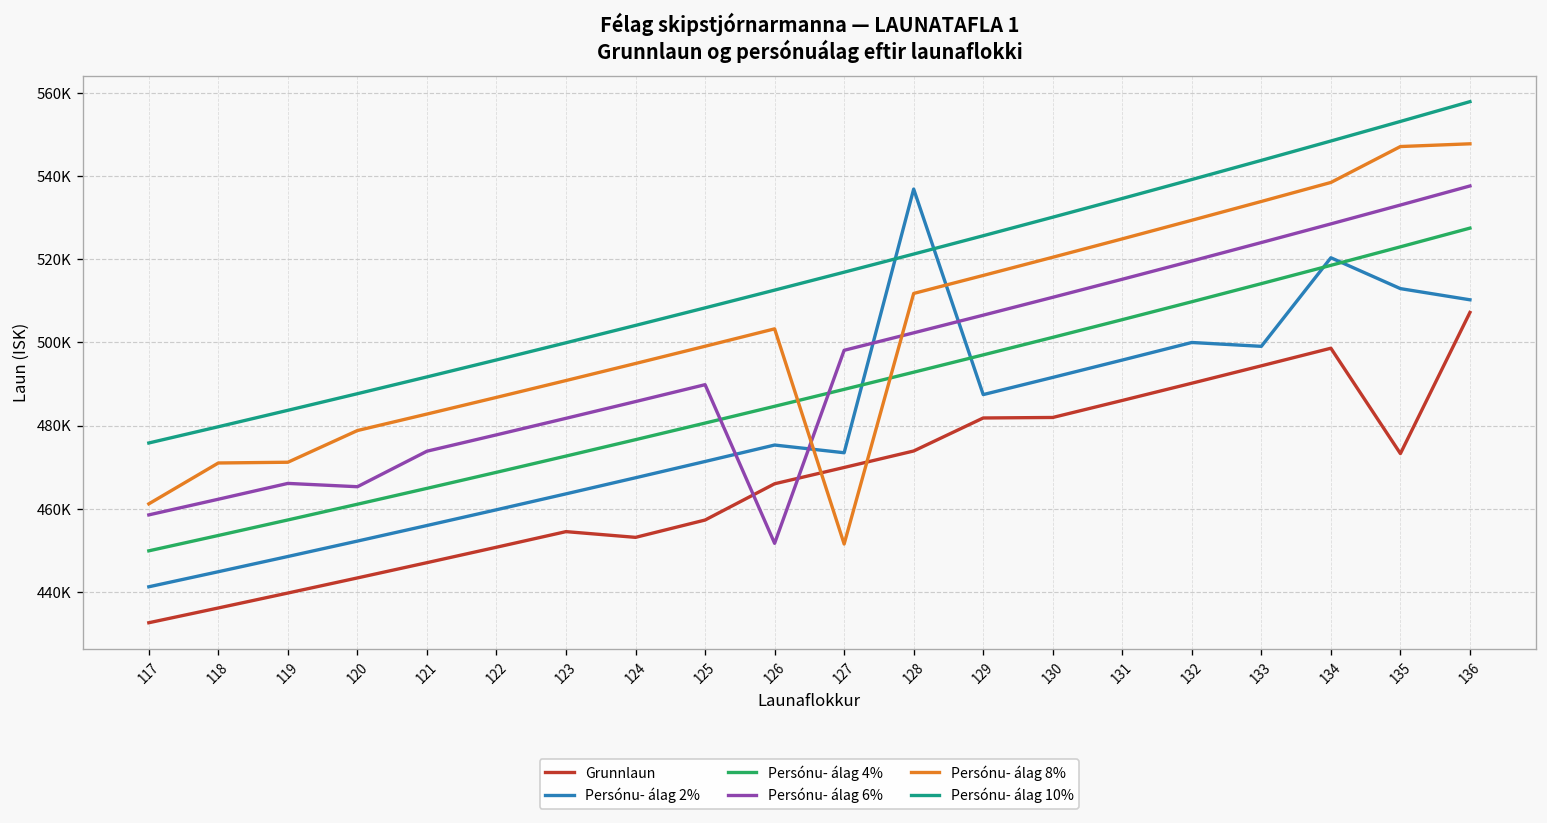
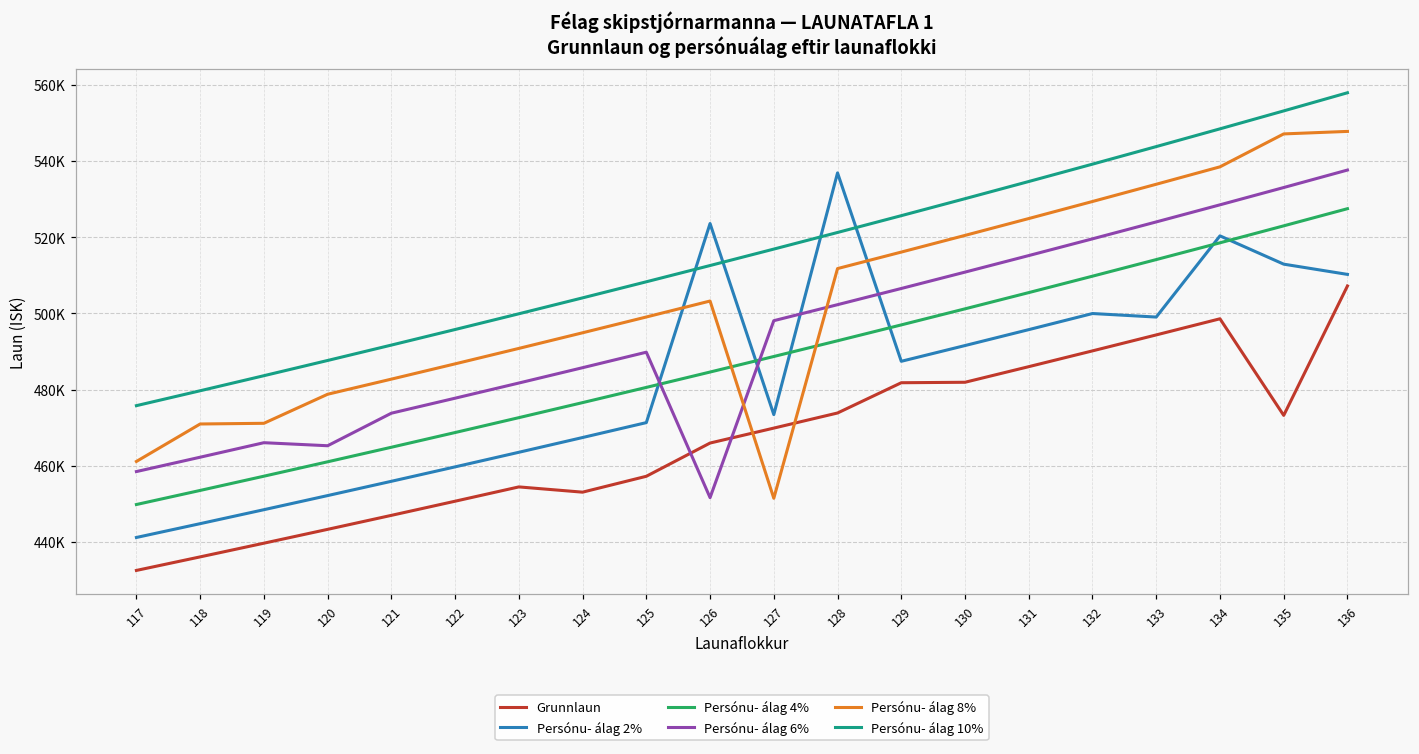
  {
    "Grunnlaun": {
      "117": 433000,
      "118": 436000,
      "119": 440000,
      "120": 443000,
      "121": 447000,
      "122": 451000,
      "123": 454000,
      "124": 453000,
      "125": 457000,
      "126": 466000,
      "127": 470000,
      "128": 474000,
      "129": 482000,
      "130": 482000,
      "131": 486000,
      "132": 490000,
      "133": 494000,
      "134": 499000,
      "135": 473000,
      "136": 507000
    },
    "Persónu- álag 2%": {
      "117": 441000,
      "118": 445000,
      "119": 448000,
      "120": 452000,
      "121": 456000,
      "122": 460000,
      "123": 464000,
      "124": 467000,
      "125": 471000,
-     "126": 475000,
+     "126": 524000,
      "127": 473000,
      "128": 537000,
      "129": 487000,
      "130": 492000,
      "131": 496000,
      "132": 500000,
      "133": 499000,
      "134": 520000,
      "135": 513000,
      "136": 510000
    },
    "Persónu- álag 6%": {
      "117": 458000,
      "118": 462000,
      "119": 466000,
      "120": 465000,
      "121": 474000,
      "122": 478000,
      "123": 482000,
      "124": 486000,
      "125": 490000,
      "126": 452000,
      "127": 498000,
      "128": 502000,
      "129": 507000,
      "130": 511000,
      "131": 515000,
      "132": 520000,
      "133": 524000,
      "134": 529000,
      "135": 533000,
      "136": 538000
    },
    "Persónu- álag 8%": {
      "117": 461000,
      "118": 471000,
      "119": 471000,
      "120": 479000,
      "121": 483000,
      "122": 487000,
      "123": 491000,
      "124": 495000,
      "125": 499000,
      "126": 503000,
      "127": 451000,
      "128": 512000,
      "129": 516000,
      "130": 520000,
      "131": 525000,
      "132": 529000,
      "133": 534000,
      "134": 538000,
      "135": 547000,
      "136": 548000
    }
  }
